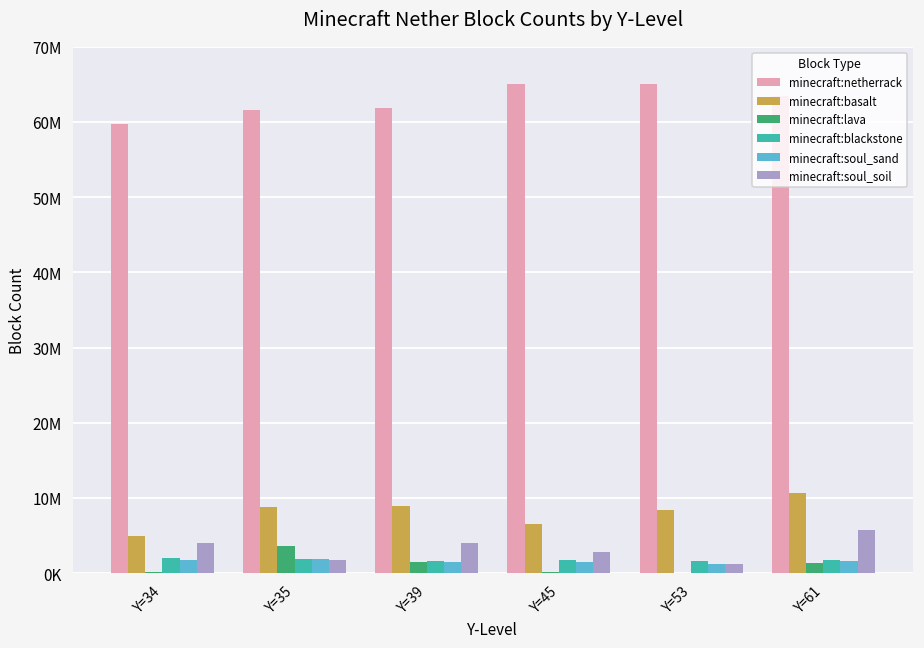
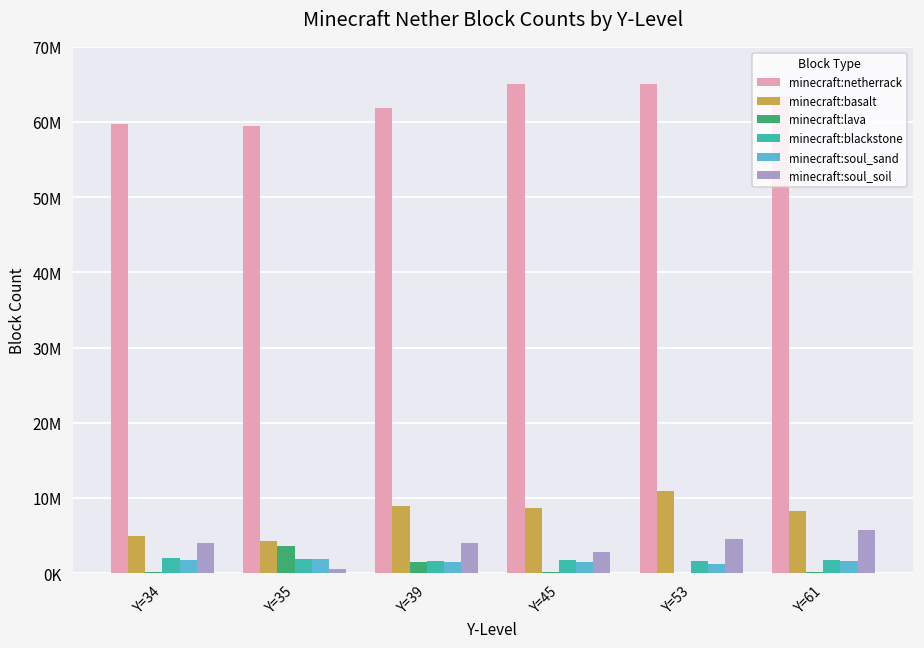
  {
    "minecraft:netherrack": {
      "Y=34": 60000000,
-     "Y=35": 62000000,
+     "Y=35": 59000000,
      "Y=39": 62000000,
      "Y=45": 65000000,
      "Y=53": 65000000
    },
    "minecraft:basalt": {
      "Y=34": 5000000,
-     "Y=35": 9000000,
+     "Y=35": 4000000,
      "Y=39": 9000000,
-     "Y=45": 7000000,
-     "Y=53": 8000000,
-     "Y=61": 11000000
+     "Y=45": 9000000,
+     "Y=53": 11000000,
+     "Y=61": 8000000
    },
    "minecraft:lava": {
      "Y=35": 4000000,
      "Y=39": 2000000,
-     "Y=61": 1000000
+     "Y=61": 0
    },
    "minecraft:soul_soil": {
      "Y=34": 4000000,
-     "Y=35": 2000000,
+     "Y=35": 1000000,
      "Y=39": 4000000,
      "Y=45": 3000000,
-     "Y=53": 1000000,
+     "Y=53": 5000000,
      "Y=61": 6000000
    }
  }
